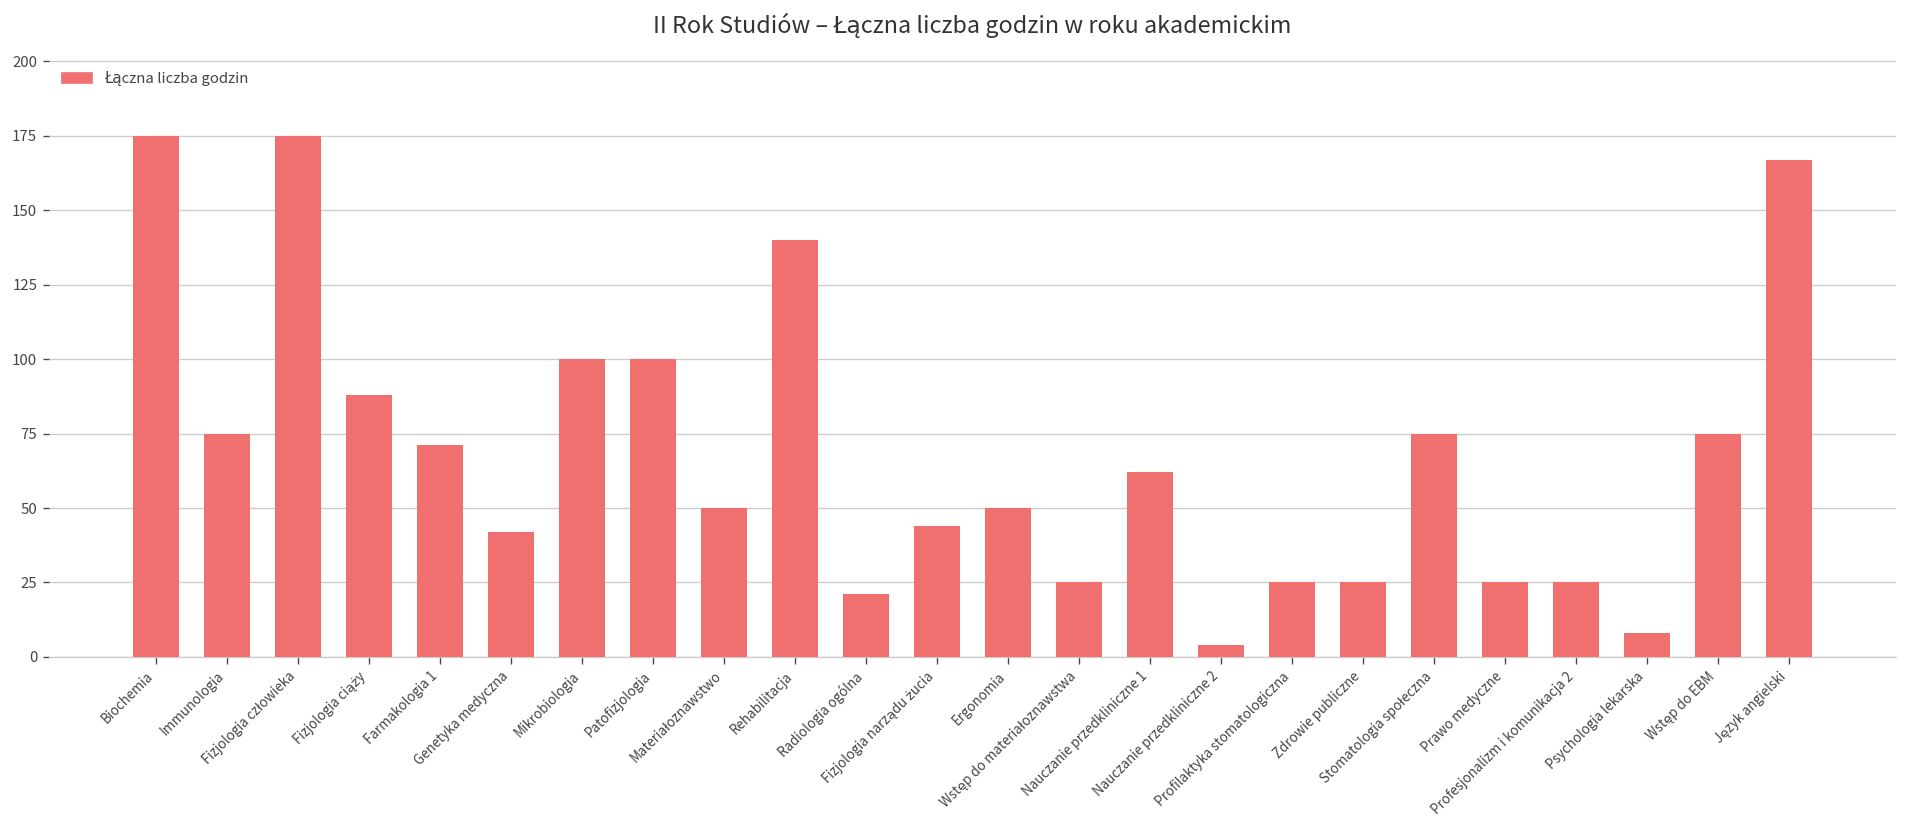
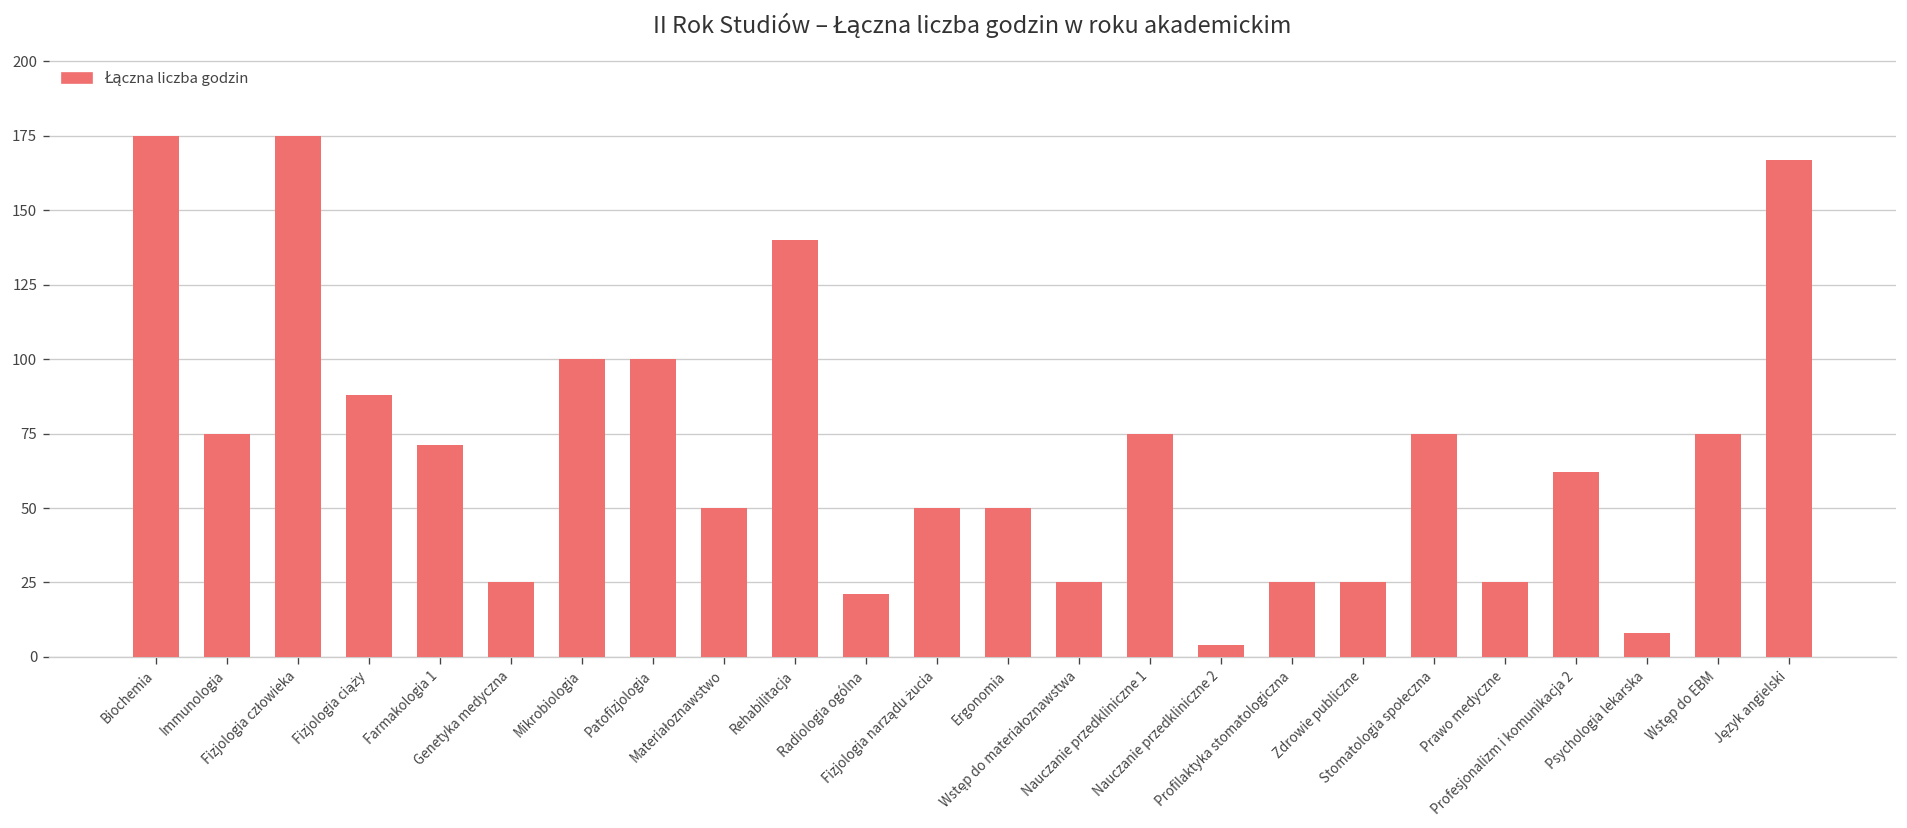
  {
    "Biochemia": 175,
    "Immunologia": 75,
    "Fizjologia człowieka": 175,
    "Fizjologia ciąży": 88,
    "Farmakologia 1": 71,
-   "Genetyka medyczna": 42,
+   "Genetyka medyczna": 25,
    "Mikrobiologia": 100,
    "Patofizjologia": 100,
    "Materiałoznawstwo": 50,
    "Rehabilitacja": 140,
    "Radiologia ogólna": 21,
-   "Fizjologia narządu żucia": 44,
+   "Fizjologia narządu żucia": 50,
    "Ergonomia": 50,
    "Wstęp do materiałoznawstwa": 25,
-   "Nauczanie przedkliniczne 1": 62,
+   "Nauczanie przedkliniczne 1": 75,
    "Nauczanie przedkliniczne 2": 4,
    "Profilaktyka stomatologiczna": 25,
    "Zdrowie publiczne": 25,
    "Stomatologia społeczna": 75,
    "Prawo medyczne": 25,
-   "Profesjonalizm i komunikacja 2": 25,
+   "Profesjonalizm i komunikacja 2": 62,
    "Psychologia lekarska": 8,
    "Wstęp do EBM": 75,
    "Język angielski": 167
  }
